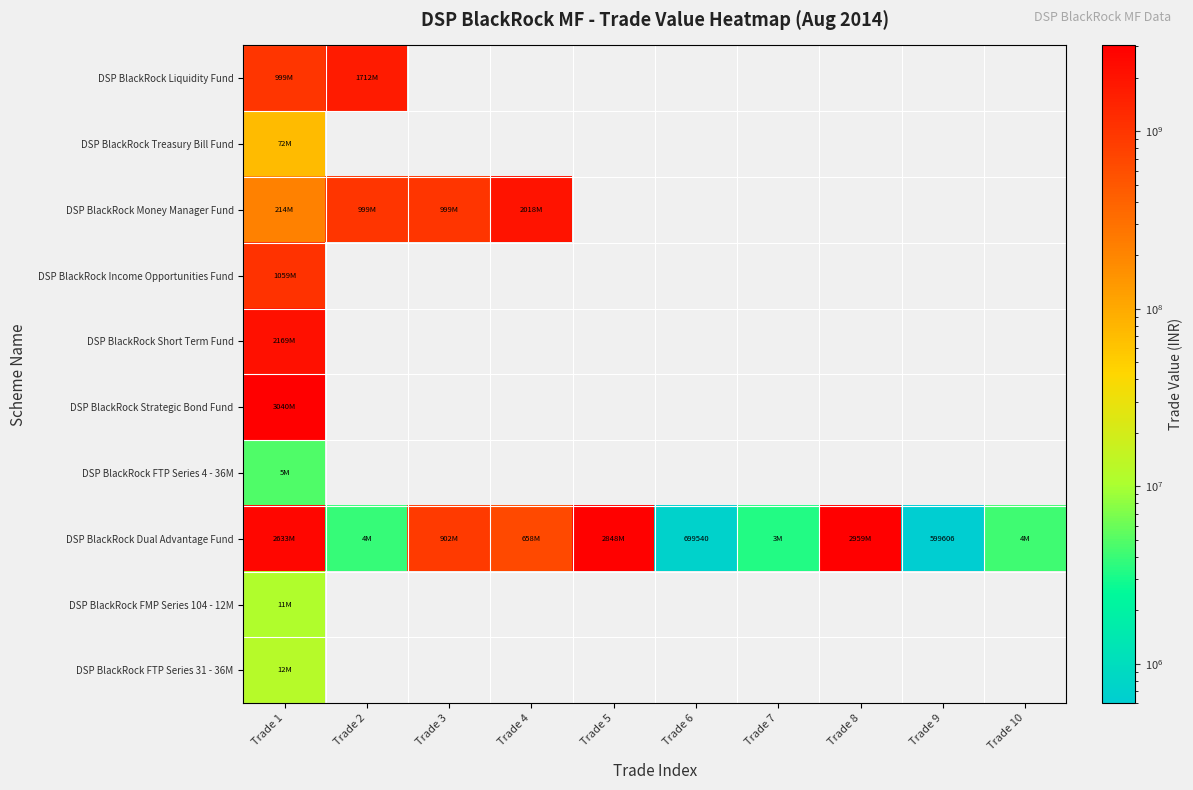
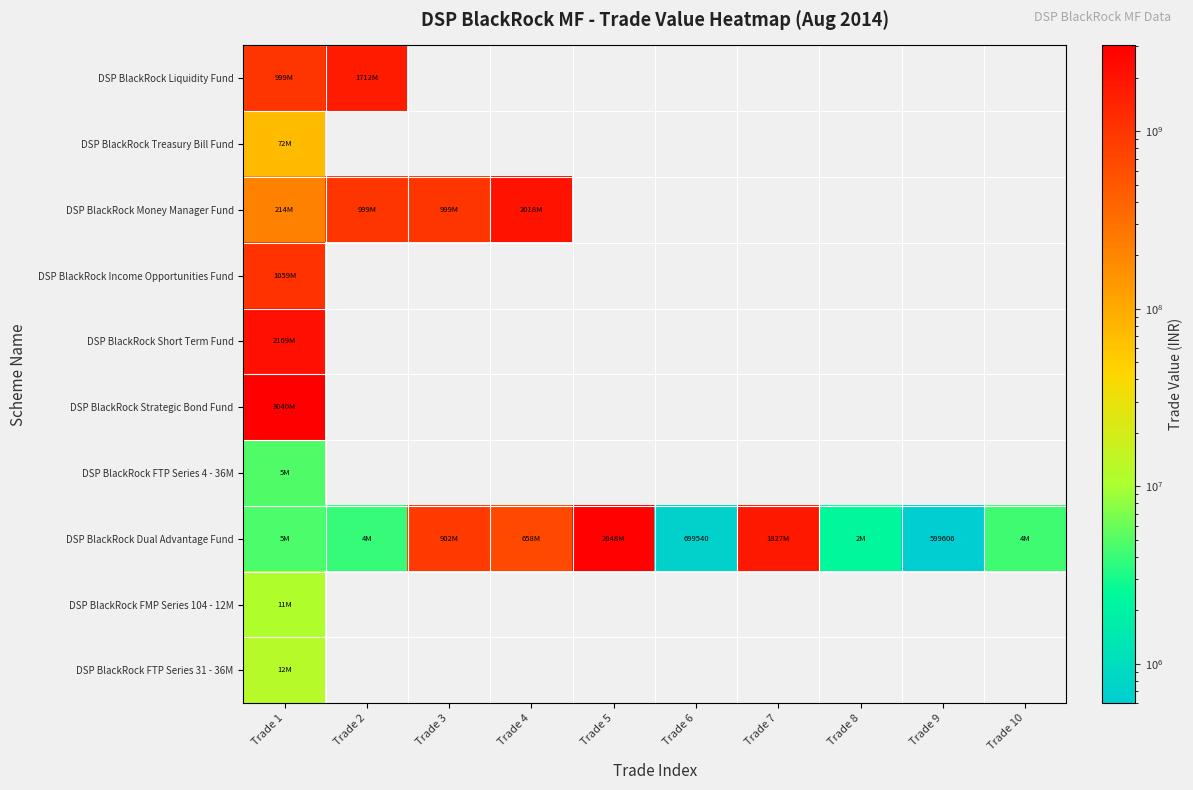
  {
    "DSP BlackRock Liquidity Fund": {
      "Trade 1": "999M",
      "Trade 2": "1712M"
    },
    "DSP BlackRock Treasury Bill Fund": {
      "Trade 1": "72M"
    },
    "DSP BlackRock Money Manager Fund": {
      "Trade 1": "214M",
      "Trade 2": "999M",
      "Trade 3": "999M",
      "Trade 4": "2018M"
    },
    "DSP BlackRock Income Opportunities Fund": {
      "Trade 1": "1059M"
    },
    "DSP BlackRock Short Term Fund": {
      "Trade 1": "2169M"
    },
    "DSP BlackRock Strategic Bond Fund": {
      "Trade 1": "3040M"
    },
    "DSP BlackRock FTP Series 4 - 36M": {
      "Trade 1": "5M"
    },
    "DSP BlackRock Dual Advantage Fund": {
-     "Trade 1": "2633M",
+     "Trade 1": "5M",
      "Trade 2": "4M",
      "Trade 3": "902M",
      "Trade 4": "658M",
      "Trade 5": "2848M",
      "Trade 6": "699540",
-     "Trade 7": "3M",
-     "Trade 8": "2959M",
+     "Trade 7": "1827M",
+     "Trade 8": "2M",
      "Trade 9": "599606",
      "Trade 10": "4M"
    },
    "DSP BlackRock FMP Series 104 - 12M": {
      "Trade 1": "11M"
    },
    "DSP BlackRock FTP Series 31 - 36M": {
      "Trade 1": "12M"
    }
  }
